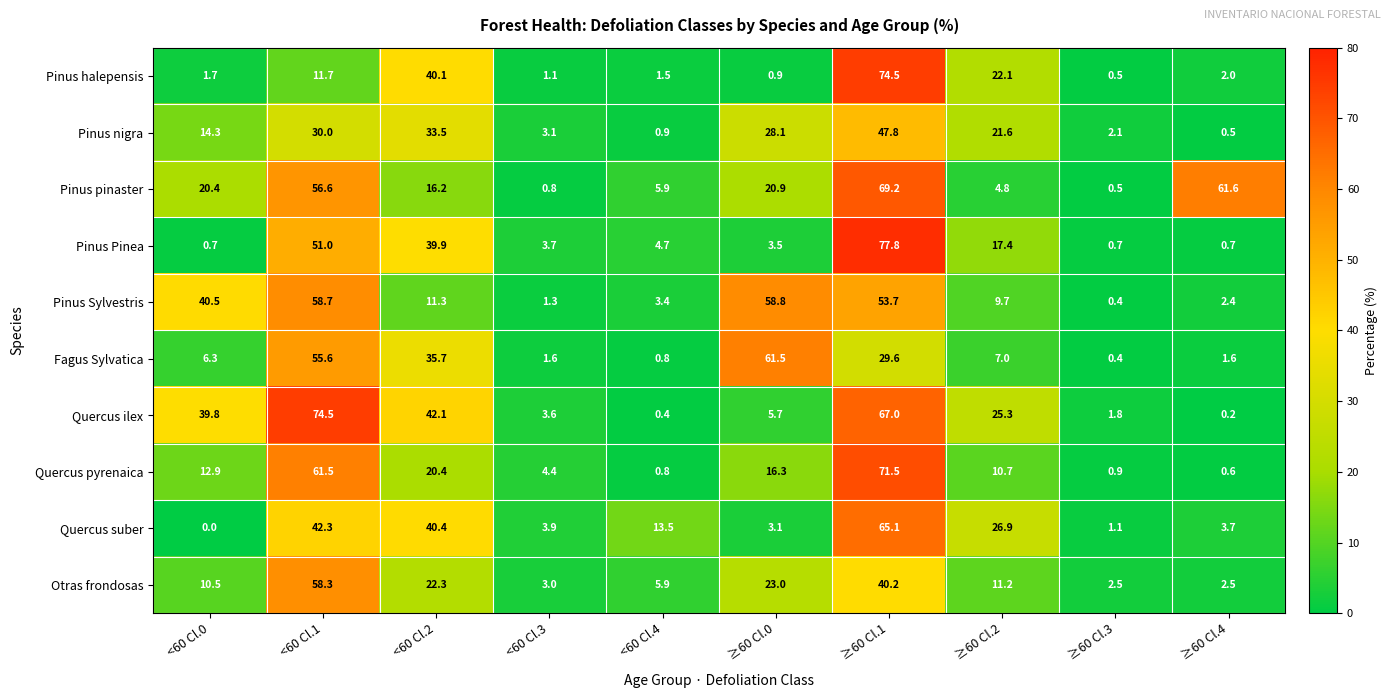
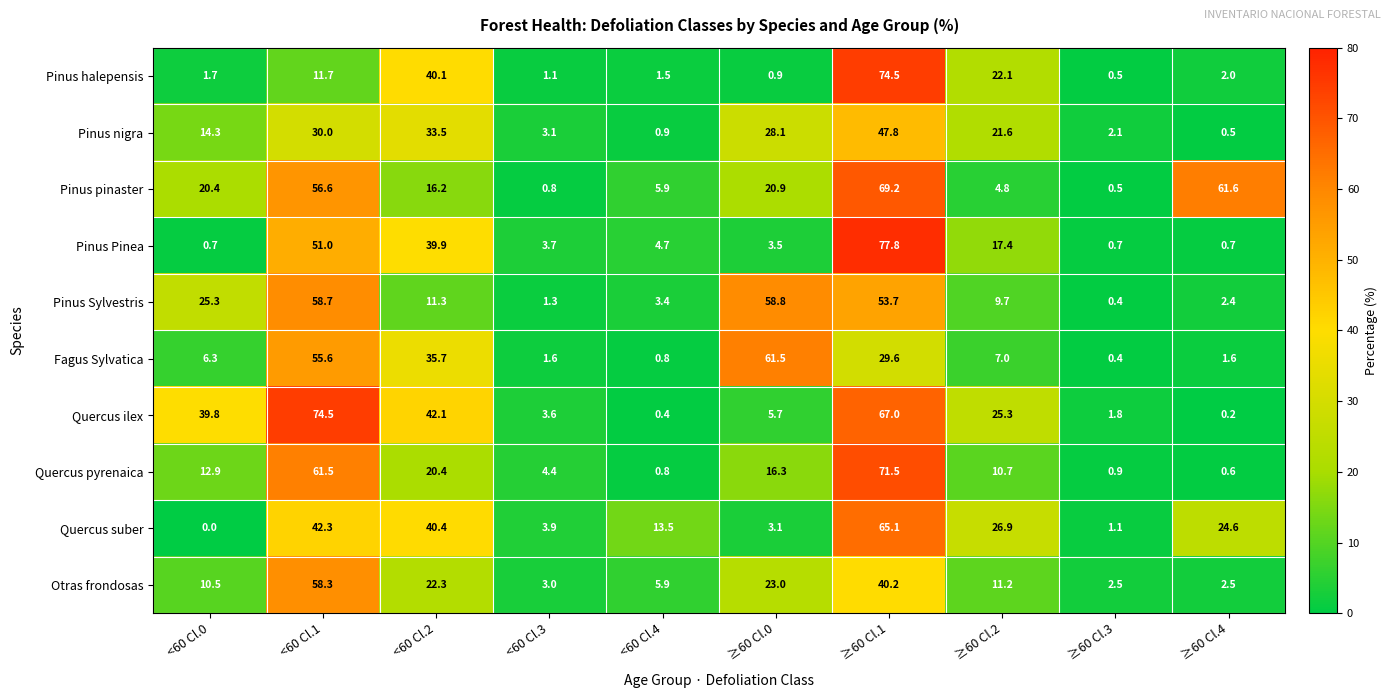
  {
    "Pinus halepensis": {
      "<60 Cl.0": 1.7,
      "<60 Cl.1": 11.7,
      "<60 Cl.2": 40.1,
      "<60 Cl.3": 1.1,
      "<60 Cl.4": 1.5,
      "≥60 Cl.0": 0.9,
      "≥60 Cl.1": 74.5,
      "≥60 Cl.2": 22.1,
      "≥60 Cl.3": 0.5,
      "≥60 Cl.4": 2.0
    },
    "Pinus nigra": {
      "<60 Cl.0": 14.3,
      "<60 Cl.1": 30.0,
      "<60 Cl.2": 33.5,
      "<60 Cl.3": 3.1,
      "<60 Cl.4": 0.9,
      "≥60 Cl.0": 28.1,
      "≥60 Cl.1": 47.8,
      "≥60 Cl.2": 21.6,
      "≥60 Cl.3": 2.1,
      "≥60 Cl.4": 0.5
    },
    "Pinus pinaster": {
      "<60 Cl.0": 20.4,
      "<60 Cl.1": 56.6,
      "<60 Cl.2": 16.2,
      "<60 Cl.3": 0.8,
      "<60 Cl.4": 5.9,
      "≥60 Cl.0": 20.9,
      "≥60 Cl.1": 69.2,
      "≥60 Cl.2": 4.8,
      "≥60 Cl.3": 0.5,
      "≥60 Cl.4": 61.6
    },
    "Pinus Pinea": {
      "<60 Cl.0": 0.7,
      "<60 Cl.1": 51.0,
      "<60 Cl.2": 39.9,
      "<60 Cl.3": 3.7,
      "<60 Cl.4": 4.7,
      "≥60 Cl.0": 3.5,
      "≥60 Cl.1": 77.8,
      "≥60 Cl.2": 17.4,
      "≥60 Cl.3": 0.7,
      "≥60 Cl.4": 0.7
    },
    "Pinus Sylvestris": {
-     "<60 Cl.0": 40.5,
+     "<60 Cl.0": 25.3,
      "<60 Cl.1": 58.7,
      "<60 Cl.2": 11.3,
      "<60 Cl.3": 1.3,
      "<60 Cl.4": 3.4,
      "≥60 Cl.0": 58.8,
      "≥60 Cl.1": 53.7,
      "≥60 Cl.2": 9.7,
      "≥60 Cl.3": 0.4,
      "≥60 Cl.4": 2.4
    },
    "Fagus Sylvatica": {
      "<60 Cl.0": 6.3,
      "<60 Cl.1": 55.6,
      "<60 Cl.2": 35.7,
      "<60 Cl.3": 1.6,
      "<60 Cl.4": 0.8,
      "≥60 Cl.0": 61.5,
      "≥60 Cl.1": 29.6,
      "≥60 Cl.2": 7.0,
      "≥60 Cl.3": 0.4,
      "≥60 Cl.4": 1.6
    },
    "Quercus ilex": {
      "<60 Cl.0": 39.8,
      "<60 Cl.1": 74.5,
      "<60 Cl.2": 42.1,
      "<60 Cl.3": 3.6,
      "<60 Cl.4": 0.4,
      "≥60 Cl.0": 5.7,
      "≥60 Cl.1": 67.0,
      "≥60 Cl.2": 25.3,
      "≥60 Cl.3": 1.8,
      "≥60 Cl.4": 0.2
    },
    "Quercus pyrenaica": {
      "<60 Cl.0": 12.9,
      "<60 Cl.1": 61.5,
      "<60 Cl.2": 20.4,
      "<60 Cl.3": 4.4,
      "<60 Cl.4": 0.8,
      "≥60 Cl.0": 16.3,
      "≥60 Cl.1": 71.5,
      "≥60 Cl.2": 10.7,
      "≥60 Cl.3": 0.9,
      "≥60 Cl.4": 0.6
    },
    "Quercus suber": {
      "<60 Cl.0": 0.0,
      "<60 Cl.1": 42.3,
      "<60 Cl.2": 40.4,
      "<60 Cl.3": 3.9,
      "<60 Cl.4": 13.5,
      "≥60 Cl.0": 3.1,
      "≥60 Cl.1": 65.1,
      "≥60 Cl.2": 26.9,
      "≥60 Cl.3": 1.1,
-     "≥60 Cl.4": 3.7
+     "≥60 Cl.4": 24.6
    },
    "Otras frondosas": {
      "<60 Cl.0": 10.5,
      "<60 Cl.1": 58.3,
      "<60 Cl.2": 22.3,
      "<60 Cl.3": 3.0,
      "<60 Cl.4": 5.9,
      "≥60 Cl.0": 23.0,
      "≥60 Cl.1": 40.2,
      "≥60 Cl.2": 11.2,
      "≥60 Cl.3": 2.5,
      "≥60 Cl.4": 2.5
    }
  }
